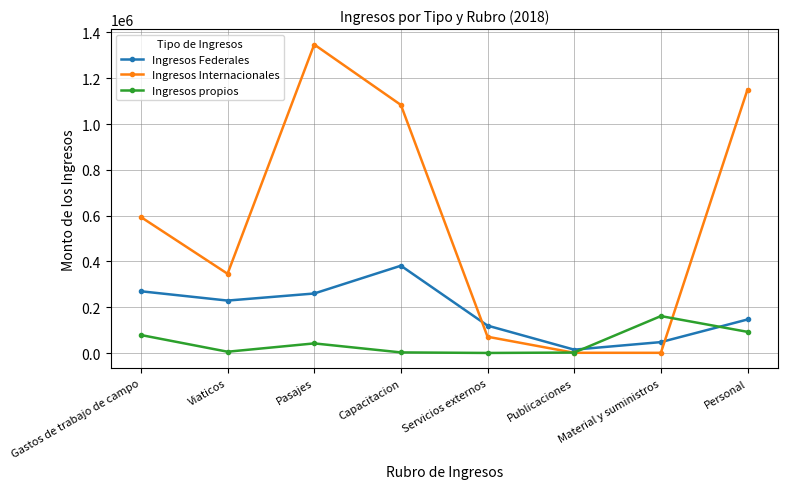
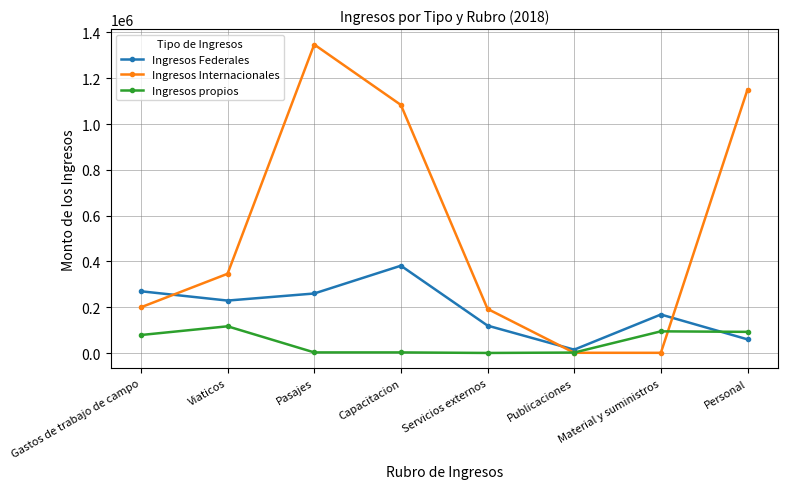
  {
    "Ingresos Federales": {
      "Gastos de trabajo de campo": 270000,
      "Viaticos": 230000,
      "Pasajes": 260000,
      "Capacitacion": 380000,
      "Servicios externos": 120000,
      "Publicaciones": 20000,
-     "Material y suministros": 50000,
-     "Personal": 150000
+     "Material y suministros": 170000,
+     "Personal": 60000
    },
    "Ingresos Internacionales": {
-     "Gastos de trabajo de campo": 590000,
+     "Gastos de trabajo de campo": 200000,
      "Viaticos": 350000,
      "Pasajes": 1350000,
      "Capacitacion": 1080000,
-     "Servicios externos": 70000,
+     "Servicios externos": 190000,
      "Material y suministros": 0,
      "Personal": 1150000
    },
    "Ingresos propios": {
      "Gastos de trabajo de campo": 80000,
-     "Viaticos": 10000,
-     "Pasajes": 40000,
+     "Viaticos": 120000,
+     "Pasajes": 0,
      "Capacitacion": 0,
      "Servicios externos": 0,
-     "Material y suministros": 160000,
+     "Material y suministros": 100000,
      "Personal": 90000
    }
  }
